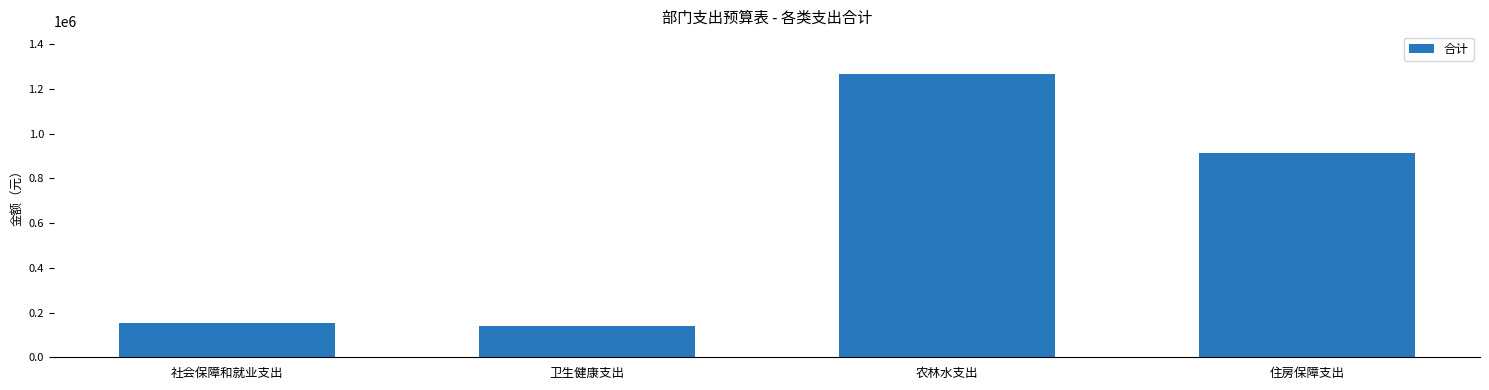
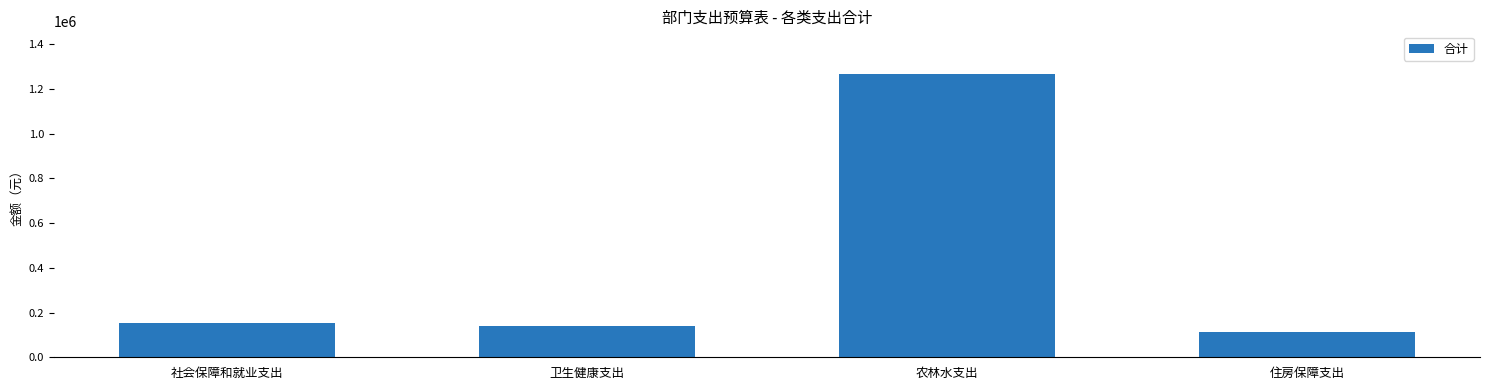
  {
    "社会保障和就业支出": 150000,
    "卫生健康支出": 140000,
    "农林水支出": 1270000,
-   "住房保障支出": 910000
+   "住房保障支出": 120000
  }
